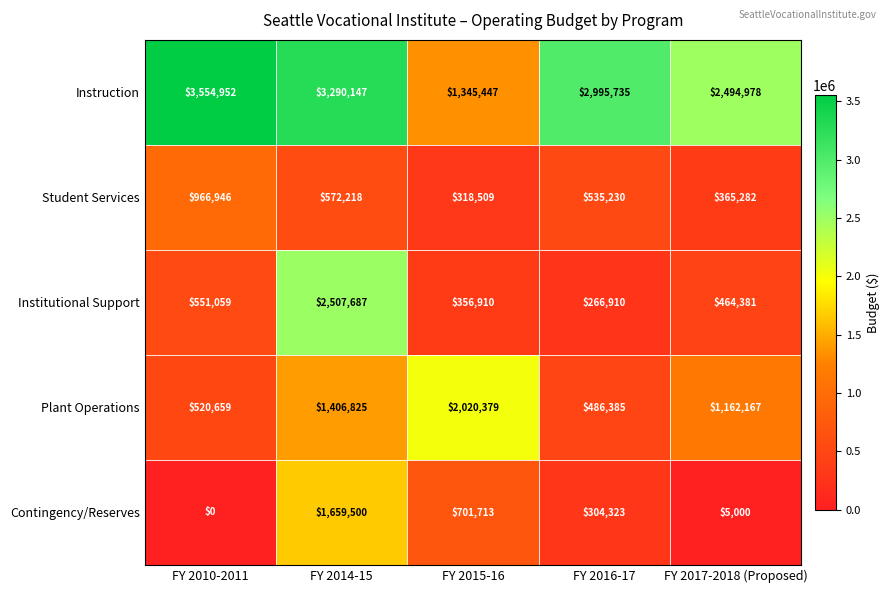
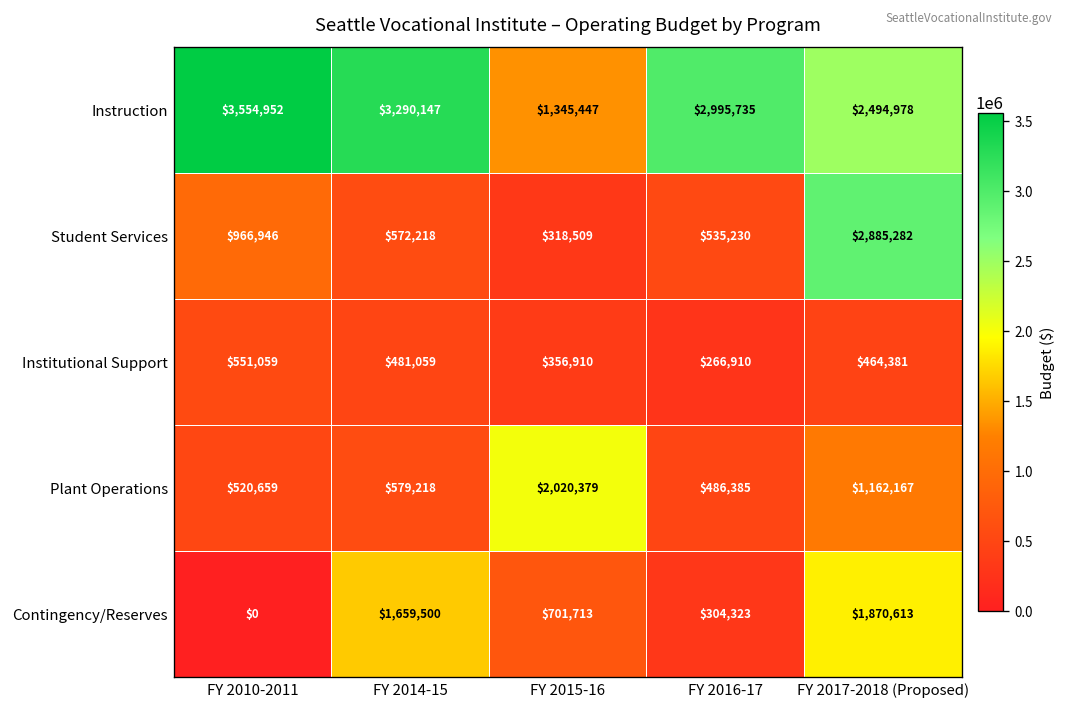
  {
    "Instruction": {
      "FY 2010-2011": "$3,554,952",
      "FY 2014-15": "$3,290,147",
      "FY 2015-16": "$1,345,447",
      "FY 2016-17": "$2,995,735",
      "FY 2017-2018 (Proposed)": "$2,494,978"
    },
    "Student Services": {
      "FY 2010-2011": "$966,946",
      "FY 2014-15": "$572,218",
      "FY 2015-16": "$318,509",
      "FY 2016-17": "$535,230",
-     "FY 2017-2018 (Proposed)": "$365,282"
+     "FY 2017-2018 (Proposed)": "$2,885,282"
    },
    "Institutional Support": {
      "FY 2010-2011": "$551,059",
-     "FY 2014-15": "$2,507,687",
+     "FY 2014-15": "$481,059",
      "FY 2015-16": "$356,910",
      "FY 2016-17": "$266,910",
      "FY 2017-2018 (Proposed)": "$464,381"
    },
    "Plant Operations": {
      "FY 2010-2011": "$520,659",
-     "FY 2014-15": "$1,406,825",
+     "FY 2014-15": "$579,218",
      "FY 2015-16": "$2,020,379",
      "FY 2016-17": "$486,385",
      "FY 2017-2018 (Proposed)": "$1,162,167"
    },
    "Contingency/Reserves": {
      "FY 2010-2011": "$0",
      "FY 2014-15": "$1,659,500",
      "FY 2015-16": "$701,713",
      "FY 2016-17": "$304,323",
-     "FY 2017-2018 (Proposed)": "$5,000"
+     "FY 2017-2018 (Proposed)": "$1,870,613"
    }
  }
